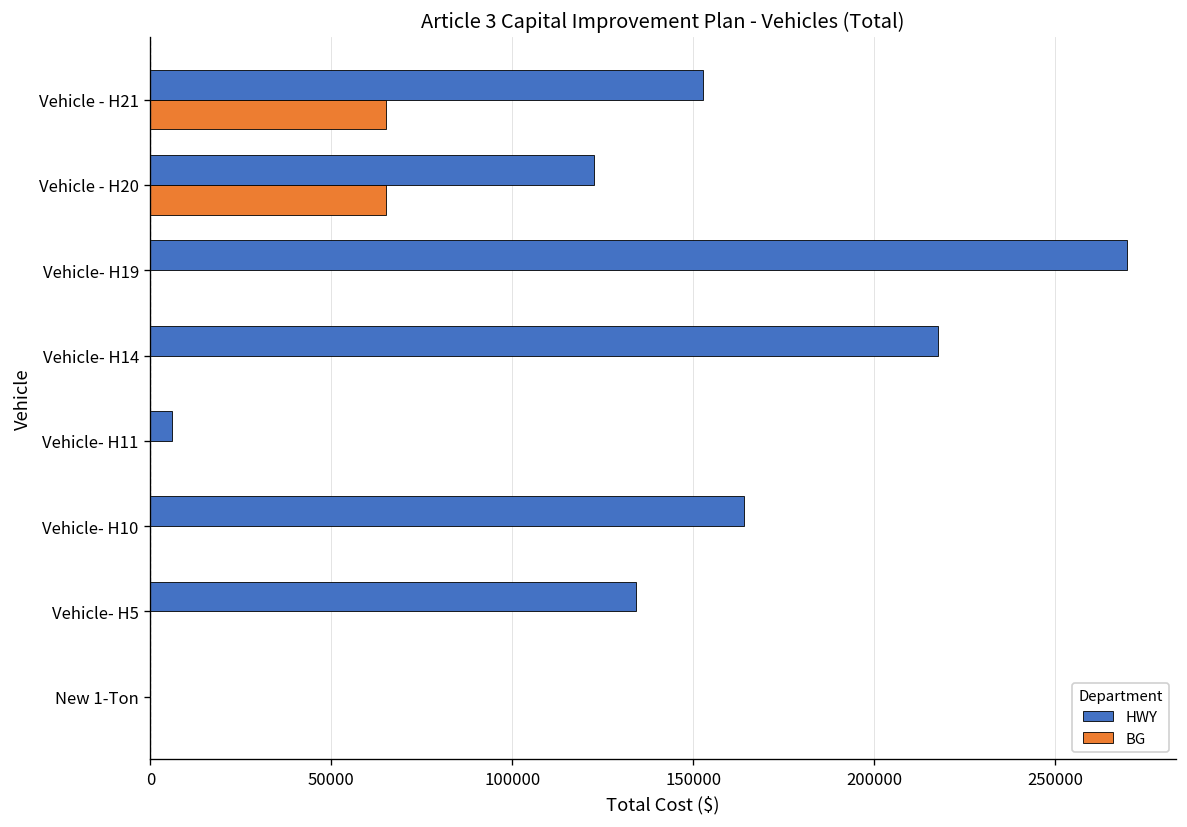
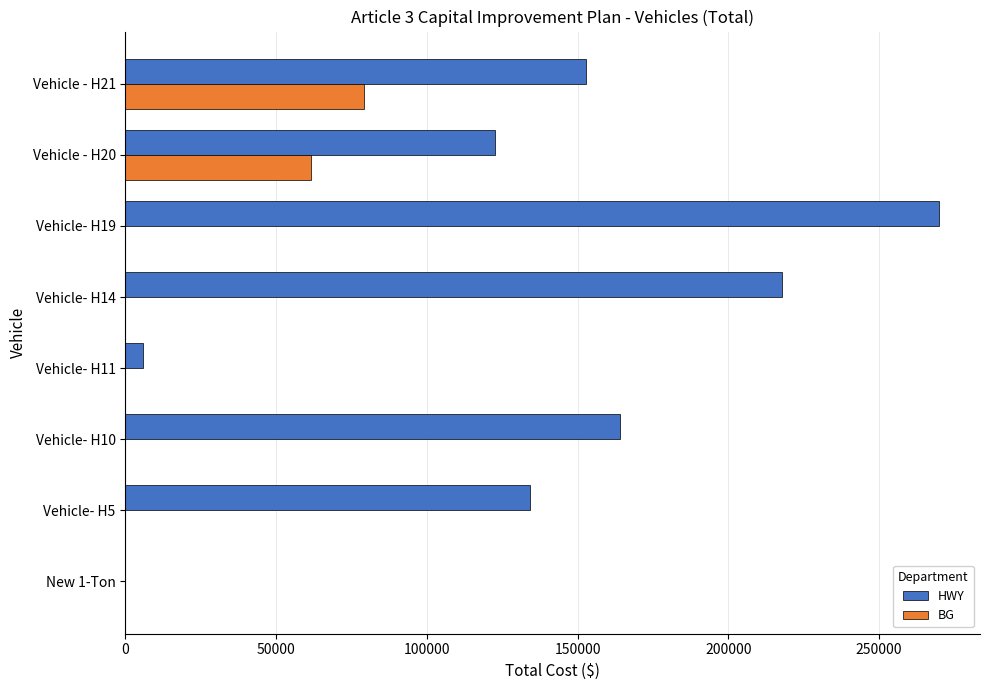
  {
    "HWY": {
      "Vehicle - H21": 153000,
      "Vehicle - H20": 123000,
      "Vehicle- H19": 270000,
      "Vehicle- H14": 218000,
      "Vehicle- H11": 6000,
      "Vehicle- H10": 164000,
      "Vehicle- H5": 134000,
      "New 1-Ton": 0
    },
    "BG": {
-     "Vehicle - H21": 65000,
-     "Vehicle - H20": 65000,
+     "Vehicle - H21": 79000,
+     "Vehicle - H20": 61000,
      "Vehicle- H19": 0,
      "Vehicle- H14": 0,
      "Vehicle- H11": 0,
      "Vehicle- H10": 0,
      "Vehicle- H5": 0,
      "New 1-Ton": 0
    }
  }
